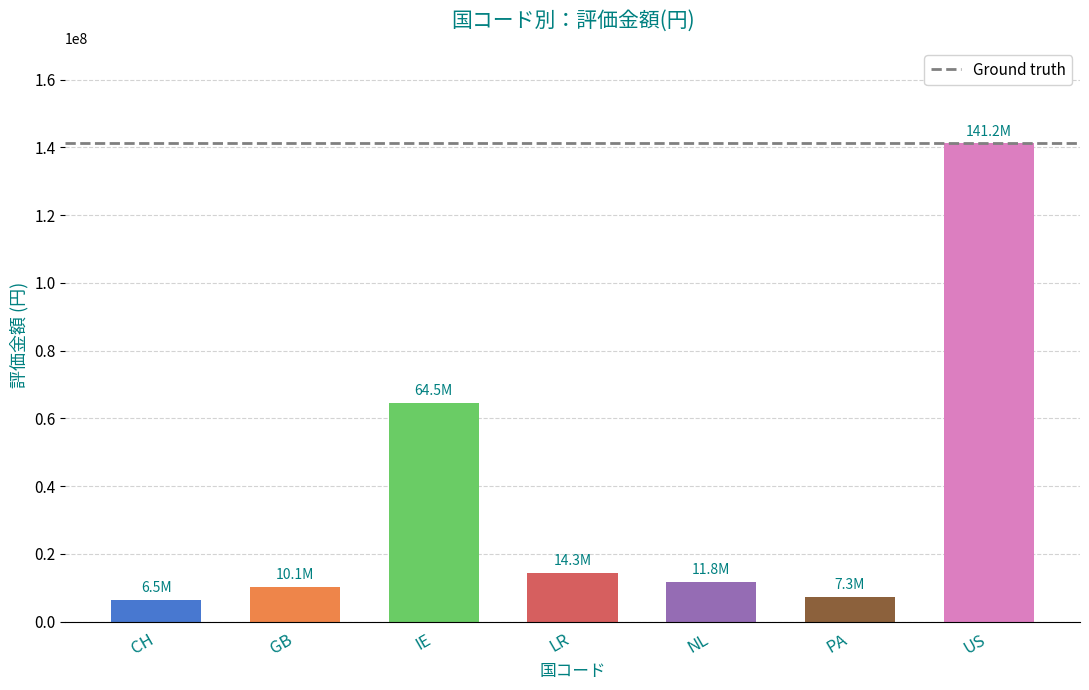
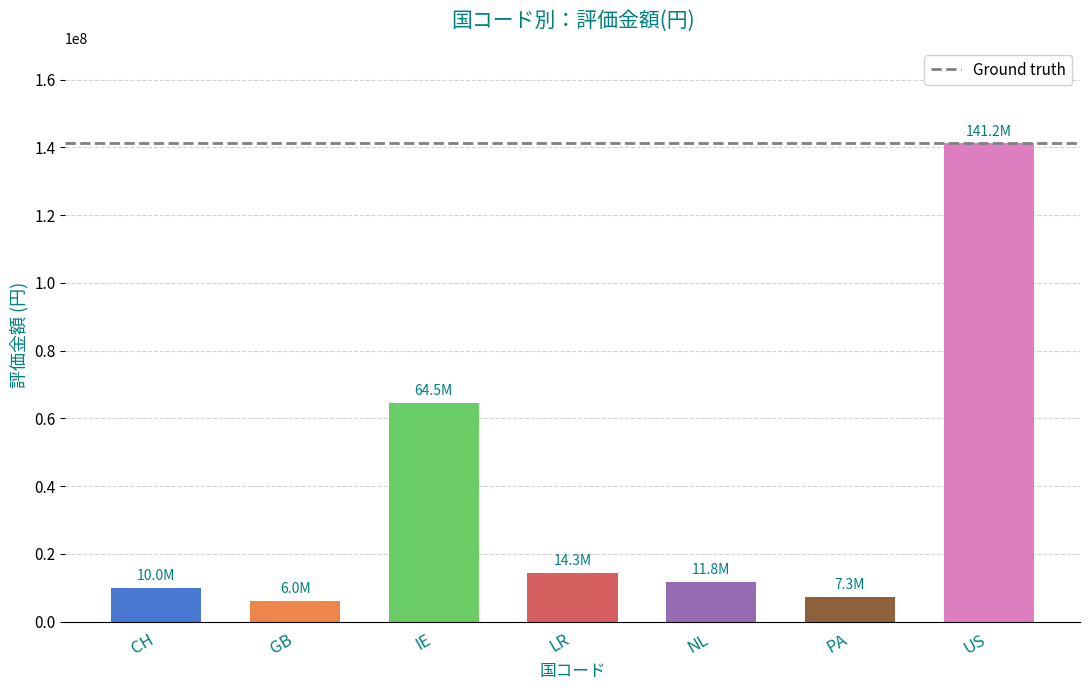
  {
-   "CH": "6.5M",
-   "GB": "10.1M",
+   "CH": "10.0M",
+   "GB": "6.0M",
    "IE": "64.5M",
    "LR": "14.3M",
    "NL": "11.8M",
    "PA": "7.3M",
    "US": "141.2M"
  }
